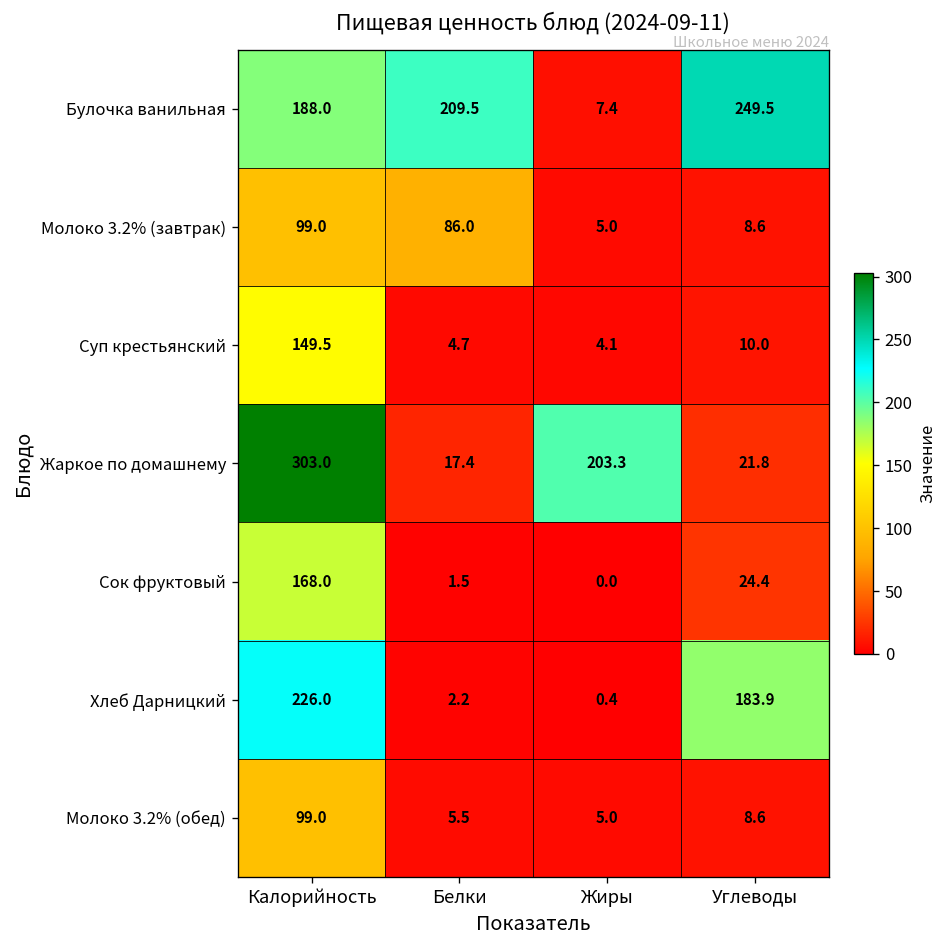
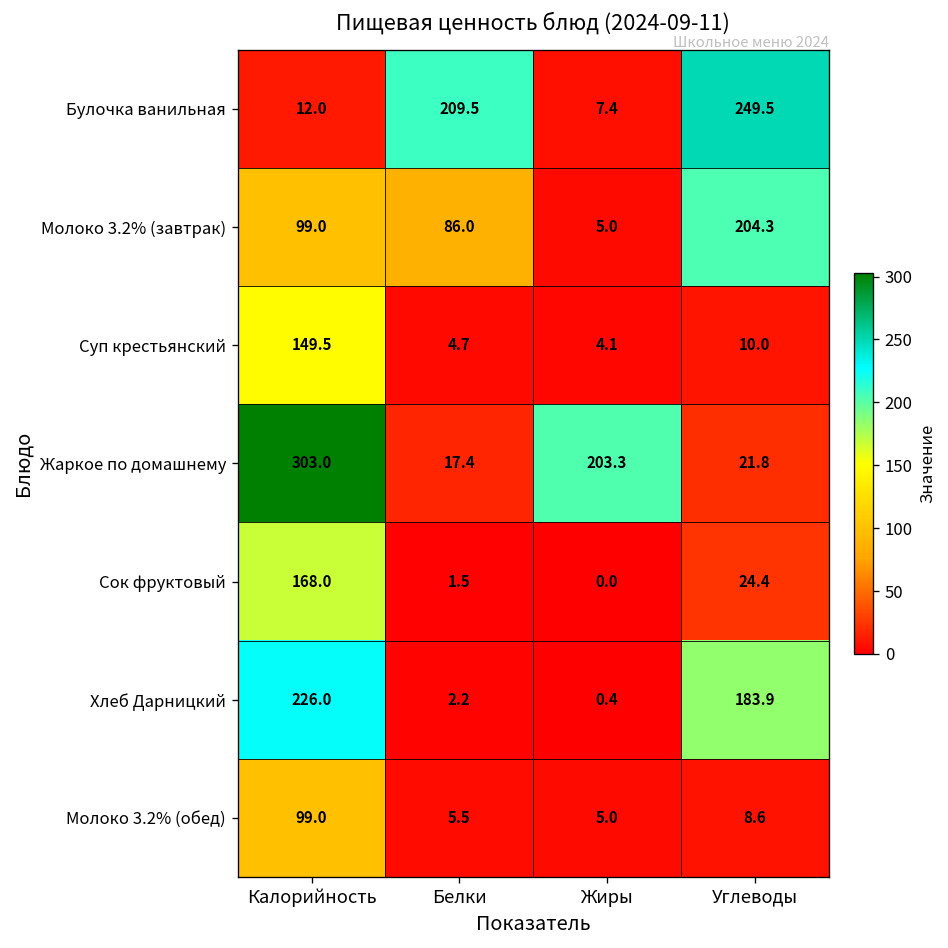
  {
    "Булочка ванильная": {
-     "Калорийность": 188.0,
+     "Калорийность": 12.0,
      "Белки": 209.5,
      "Жиры": 7.4,
      "Углеводы": 249.5
    },
    "Молоко 3.2% (завтрак)": {
      "Калорийность": 99.0,
      "Белки": 86.0,
      "Жиры": 5.0,
-     "Углеводы": 8.6
+     "Углеводы": 204.3
    },
    "Суп крестьянский": {
      "Калорийность": 149.5,
      "Белки": 4.7,
      "Жиры": 4.1,
      "Углеводы": 10.0
    },
    "Жаркое по домашнему": {
      "Калорийность": 303.0,
      "Белки": 17.4,
      "Жиры": 203.3,
      "Углеводы": 21.8
    },
    "Сок фруктовый": {
      "Калорийность": 168.0,
      "Белки": 1.5,
      "Жиры": 0.0,
      "Углеводы": 24.4
    },
    "Хлеб Дарницкий": {
      "Калорийность": 226.0,
      "Белки": 2.2,
      "Жиры": 0.4,
      "Углеводы": 183.9
    },
    "Молоко 3.2% (обед)": {
      "Калорийность": 99.0,
      "Белки": 5.5,
      "Жиры": 5.0,
      "Углеводы": 8.6
    }
  }
